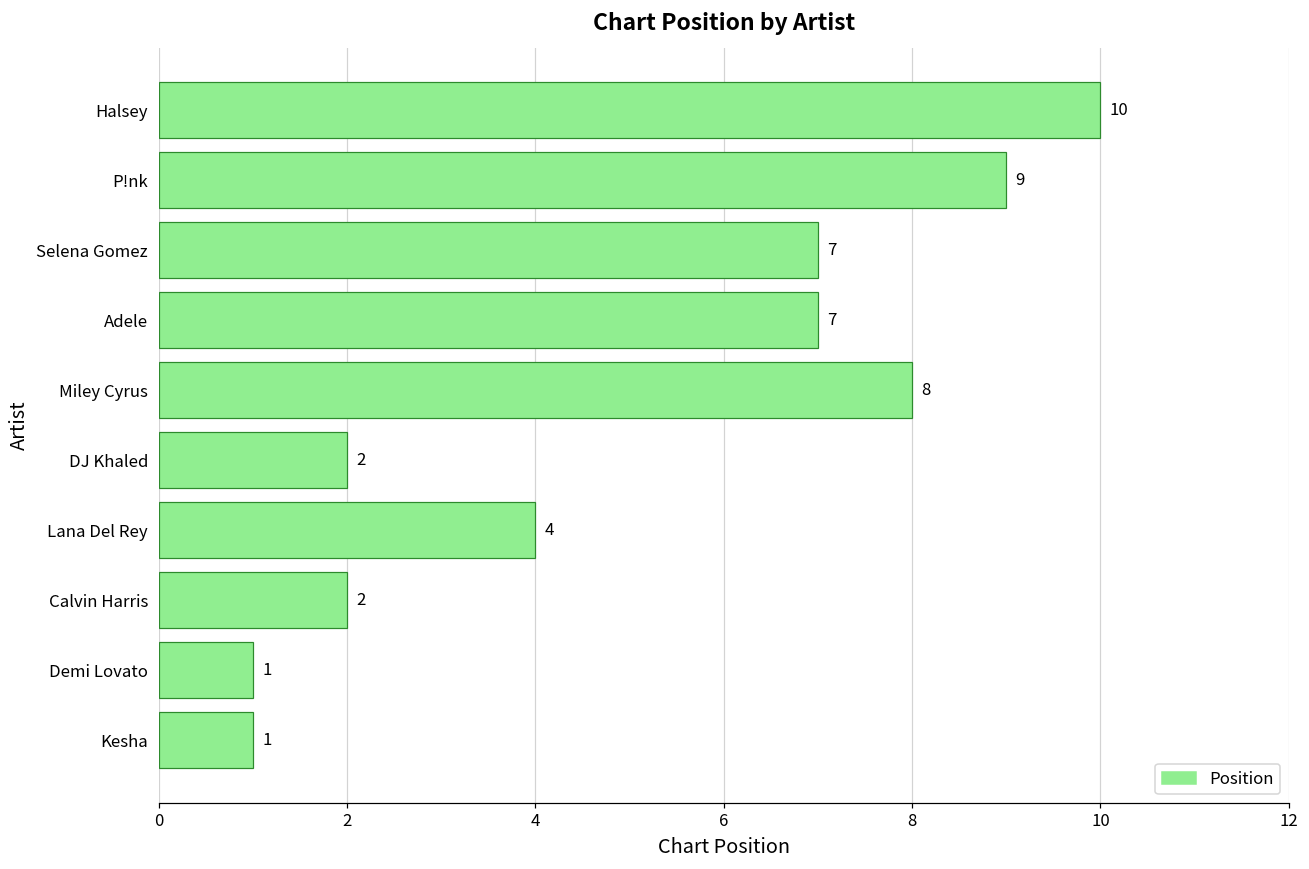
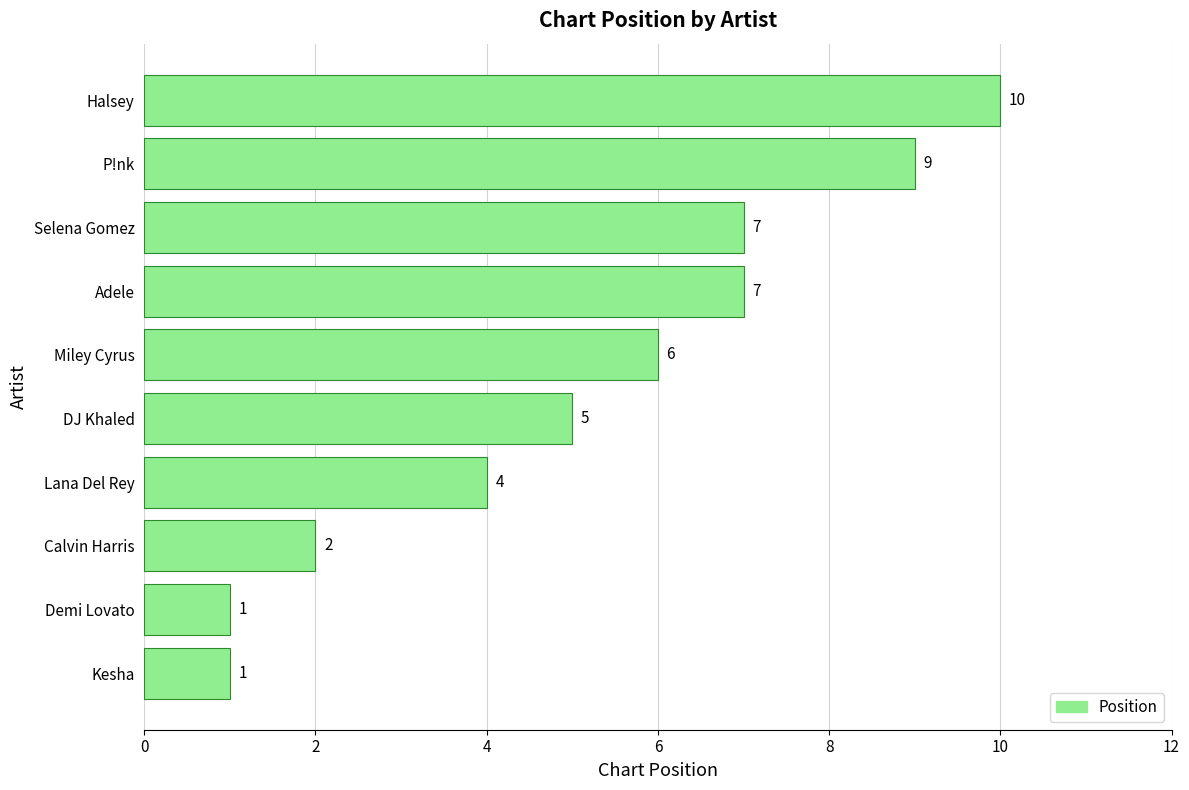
  {
    "Halsey": 10,
    "P!nk": 9,
    "Selena Gomez": 7,
    "Adele": 7,
-   "Miley Cyrus": 8,
-   "DJ Khaled": 2,
+   "Miley Cyrus": 6,
+   "DJ Khaled": 5,
    "Lana Del Rey": 4,
    "Calvin Harris": 2,
    "Demi Lovato": 1,
    "Kesha": 1
  }
